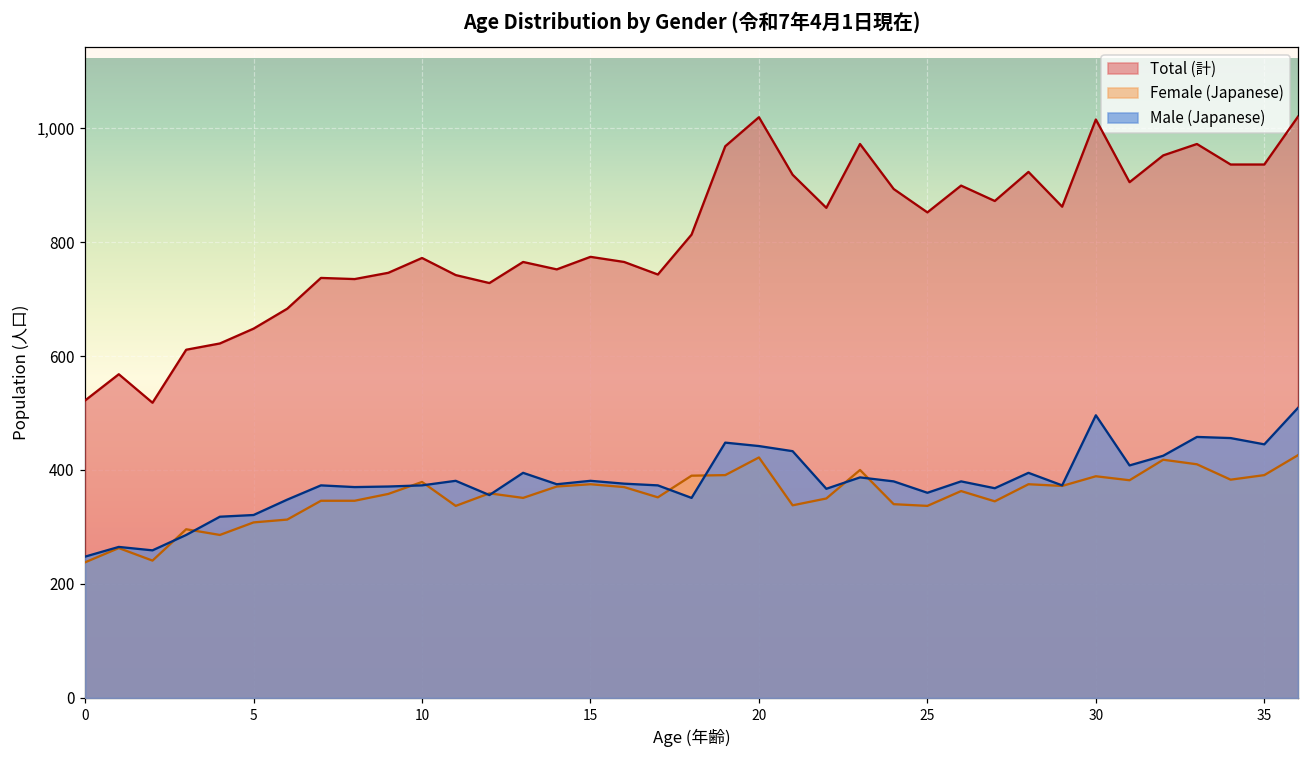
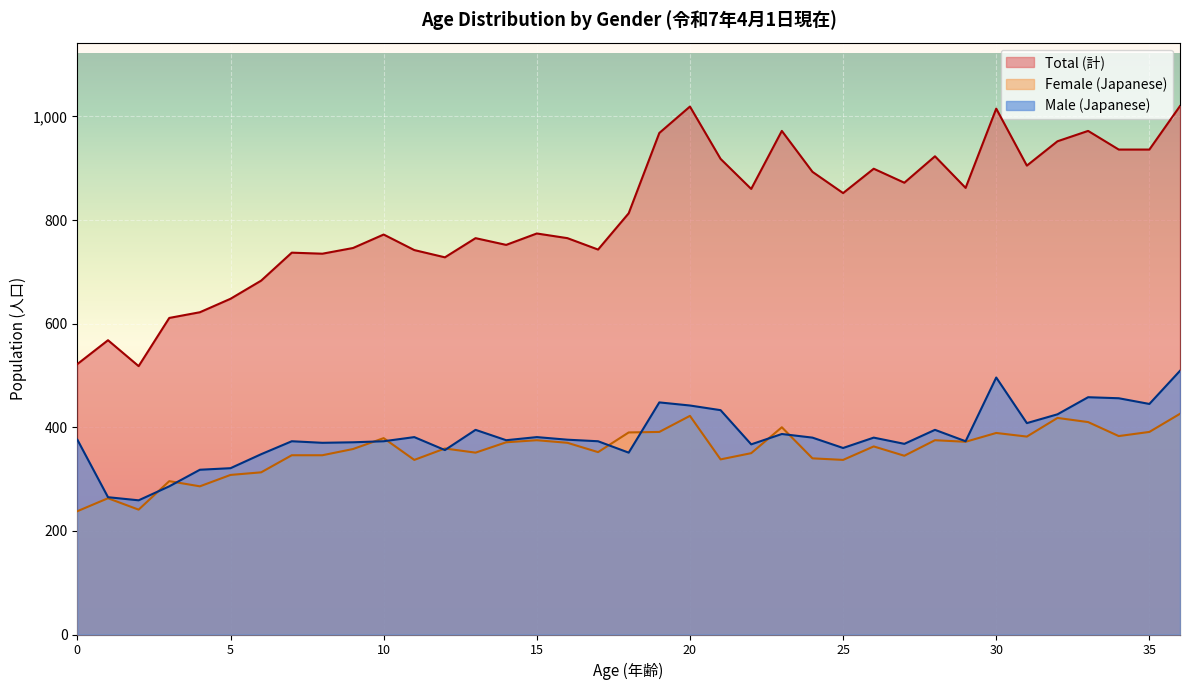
  {
    "Male (Japanese)": {
-     "0": 250,
+     "0": 380,
      "5": 320,
      "10": 370,
      "15": 380,
      "20": 440,
      "25": 360,
      "30": 500,
      "35": 450
    }
  }
